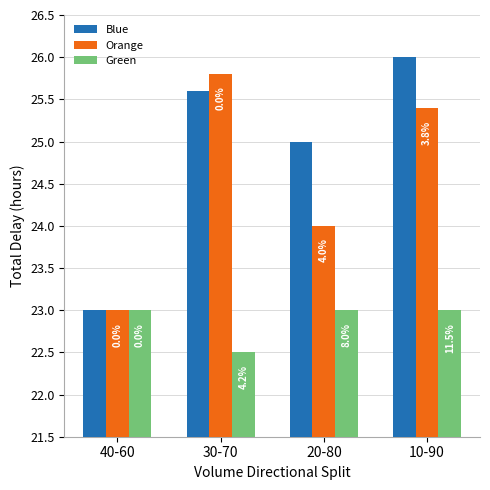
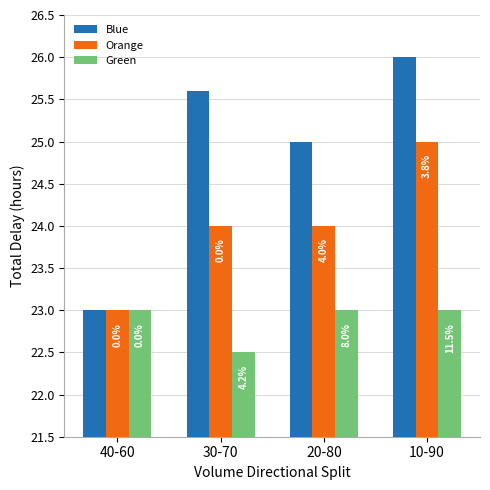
  {
    "Blue": {
      "40-60": 23.0,
      "30-70": 25.6,
      "20-80": 25.0,
      "10-90": 26.0
    },
    "Orange": {
-     "30-70": 25.8,
-     "10-90": 25.4
+     "30-70": 24.0,
+     "10-90": 25.0
    }
  }
